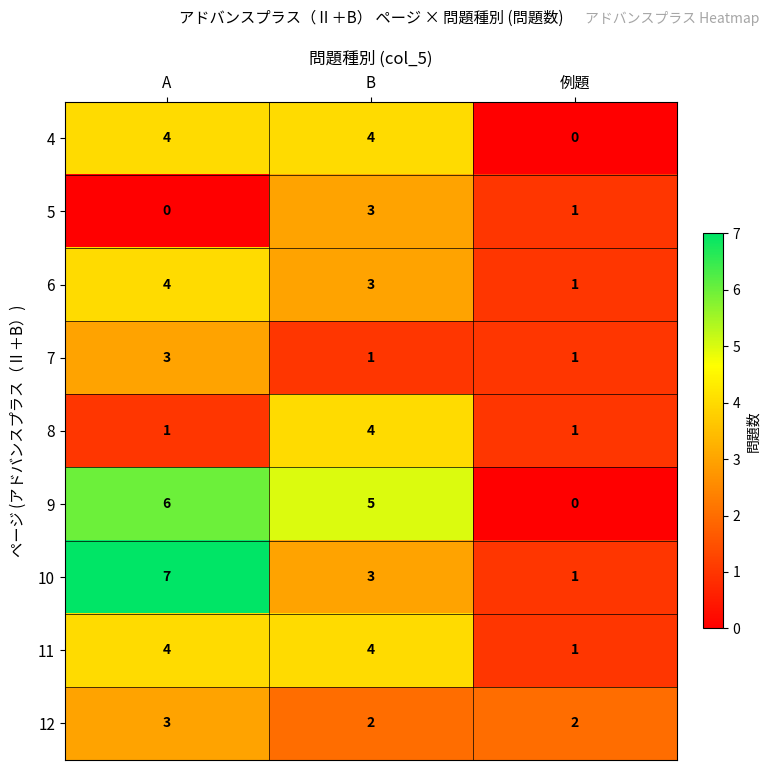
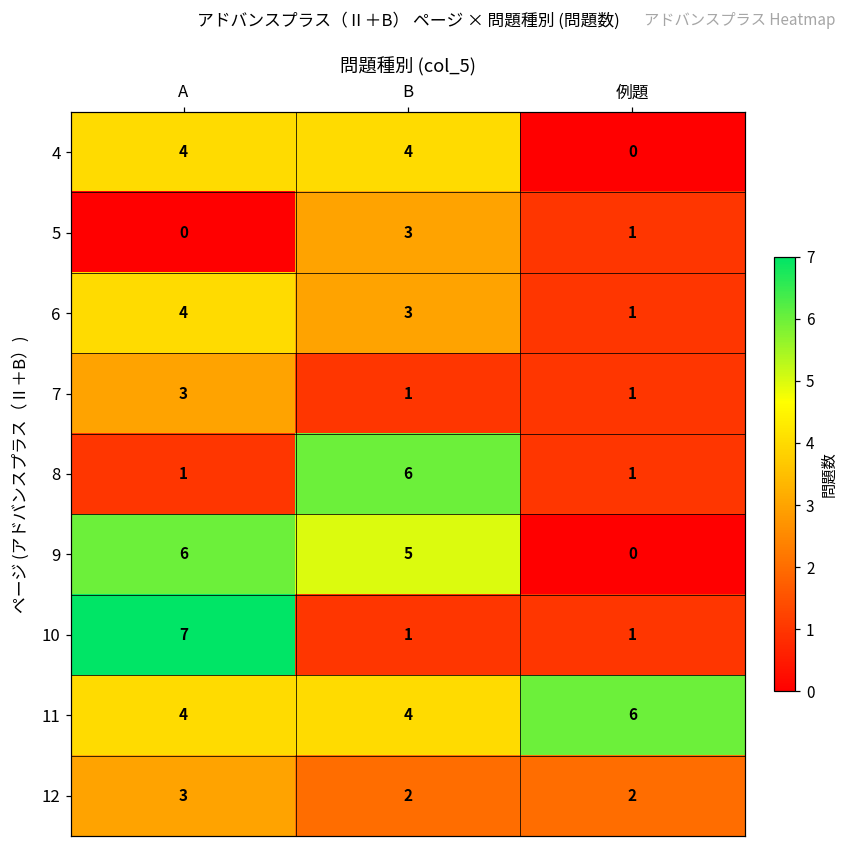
  {
    "4": {
      "A": 4,
      "B": 4,
      "例題": 0
    },
    "5": {
      "A": 0,
      "B": 3,
      "例題": 1
    },
    "6": {
      "A": 4,
      "B": 3,
      "例題": 1
    },
    "7": {
      "A": 3,
      "B": 1,
      "例題": 1
    },
    "8": {
      "A": 1,
-     "B": 4,
+     "B": 6,
      "例題": 1
    },
    "9": {
      "A": 6,
      "B": 5,
      "例題": 0
    },
    "10": {
      "A": 7,
-     "B": 3,
+     "B": 1,
      "例題": 1
    },
    "11": {
      "A": 4,
      "B": 4,
-     "例題": 1
+     "例題": 6
    },
    "12": {
      "A": 3,
      "B": 2,
      "例題": 2
    }
  }
